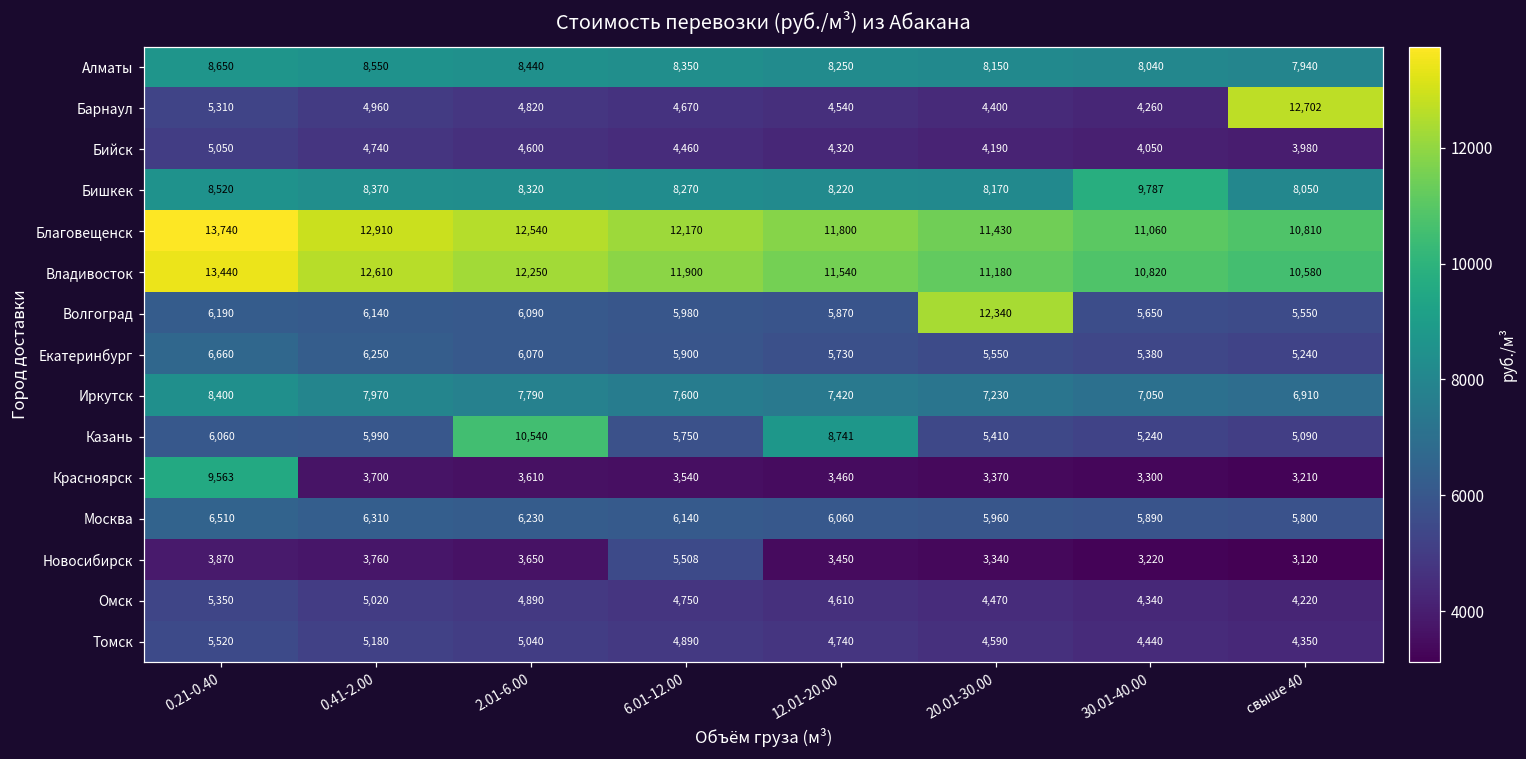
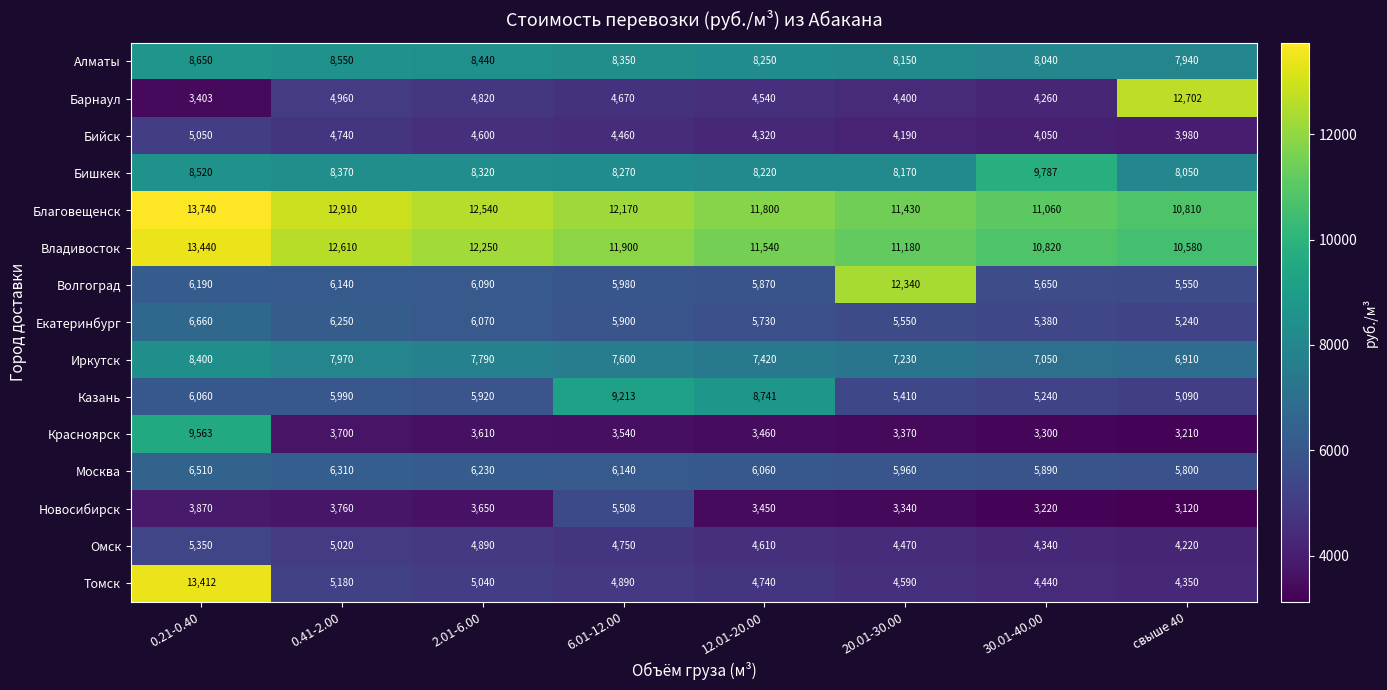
  {
    "Алматы": {
      "0.21-0.40": "8,650",
      "0.41-2.00": "8,550",
      "2.01-6.00": "8,440",
      "6.01-12.00": "8,350",
      "12.01-20.00": "8,250",
      "20.01-30.00": "8,150",
      "30.01-40.00": "8,040",
      "свыше 40": "7,940"
    },
    "Барнаул": {
-     "0.21-0.40": "5,310",
+     "0.21-0.40": "3,403",
      "0.41-2.00": "4,960",
      "2.01-6.00": "4,820",
      "6.01-12.00": "4,670",
      "12.01-20.00": "4,540",
      "20.01-30.00": "4,400",
      "30.01-40.00": "4,260",
      "свыше 40": "12,702"
    },
    "Бийск": {
      "0.21-0.40": "5,050",
      "0.41-2.00": "4,740",
      "2.01-6.00": "4,600",
      "6.01-12.00": "4,460",
      "12.01-20.00": "4,320",
      "20.01-30.00": "4,190",
      "30.01-40.00": "4,050",
      "свыше 40": "3,980"
    },
    "Бишкек": {
      "0.21-0.40": "8,520",
      "0.41-2.00": "8,370",
      "2.01-6.00": "8,320",
      "6.01-12.00": "8,270",
      "12.01-20.00": "8,220",
      "20.01-30.00": "8,170",
      "30.01-40.00": "9,787",
      "свыше 40": "8,050"
    },
    "Благовещенск": {
      "0.21-0.40": "13,740",
      "0.41-2.00": "12,910",
      "2.01-6.00": "12,540",
      "6.01-12.00": "12,170",
      "12.01-20.00": "11,800",
      "20.01-30.00": "11,430",
      "30.01-40.00": "11,060",
      "свыше 40": "10,810"
    },
    "Владивосток": {
      "0.21-0.40": "13,440",
      "0.41-2.00": "12,610",
      "2.01-6.00": "12,250",
      "6.01-12.00": "11,900",
      "12.01-20.00": "11,540",
      "20.01-30.00": "11,180",
      "30.01-40.00": "10,820",
      "свыше 40": "10,580"
    },
    "Волгоград": {
      "0.21-0.40": "6,190",
      "0.41-2.00": "6,140",
      "2.01-6.00": "6,090",
      "6.01-12.00": "5,980",
      "12.01-20.00": "5,870",
      "20.01-30.00": "12,340",
      "30.01-40.00": "5,650",
      "свыше 40": "5,550"
    },
    "Екатеринбург": {
      "0.21-0.40": "6,660",
      "0.41-2.00": "6,250",
      "2.01-6.00": "6,070",
      "6.01-12.00": "5,900",
      "12.01-20.00": "5,730",
      "20.01-30.00": "5,550",
      "30.01-40.00": "5,380",
      "свыше 40": "5,240"
    },
    "Иркутск": {
      "0.21-0.40": "8,400",
      "0.41-2.00": "7,970",
      "2.01-6.00": "7,790",
      "6.01-12.00": "7,600",
      "12.01-20.00": "7,420",
      "20.01-30.00": "7,230",
      "30.01-40.00": "7,050",
      "свыше 40": "6,910"
    },
    "Казань": {
      "0.21-0.40": "6,060",
      "0.41-2.00": "5,990",
-     "2.01-6.00": "10,540",
-     "6.01-12.00": "5,750",
+     "2.01-6.00": "5,920",
+     "6.01-12.00": "9,213",
      "12.01-20.00": "8,741",
      "20.01-30.00": "5,410",
      "30.01-40.00": "5,240",
      "свыше 40": "5,090"
    },
    "Красноярск": {
      "0.21-0.40": "9,563",
      "0.41-2.00": "3,700",
      "2.01-6.00": "3,610",
      "6.01-12.00": "3,540",
      "12.01-20.00": "3,460",
      "20.01-30.00": "3,370",
      "30.01-40.00": "3,300",
      "свыше 40": "3,210"
    },
    "Москва": {
      "0.21-0.40": "6,510",
      "0.41-2.00": "6,310",
      "2.01-6.00": "6,230",
      "6.01-12.00": "6,140",
      "12.01-20.00": "6,060",
      "20.01-30.00": "5,960",
      "30.01-40.00": "5,890",
      "свыше 40": "5,800"
    },
    "Новосибирск": {
      "0.21-0.40": "3,870",
      "0.41-2.00": "3,760",
      "2.01-6.00": "3,650",
      "6.01-12.00": "5,508",
      "12.01-20.00": "3,450",
      "20.01-30.00": "3,340",
      "30.01-40.00": "3,220",
      "свыше 40": "3,120"
    },
    "Омск": {
      "0.21-0.40": "5,350",
      "0.41-2.00": "5,020",
      "2.01-6.00": "4,890",
      "6.01-12.00": "4,750",
      "12.01-20.00": "4,610",
      "20.01-30.00": "4,470",
      "30.01-40.00": "4,340",
      "свыше 40": "4,220"
    },
    "Томск": {
-     "0.21-0.40": "5,520",
+     "0.21-0.40": "13,412",
      "0.41-2.00": "5,180",
      "2.01-6.00": "5,040",
      "6.01-12.00": "4,890",
      "12.01-20.00": "4,740",
      "20.01-30.00": "4,590",
      "30.01-40.00": "4,440",
      "свыше 40": "4,350"
    }
  }
